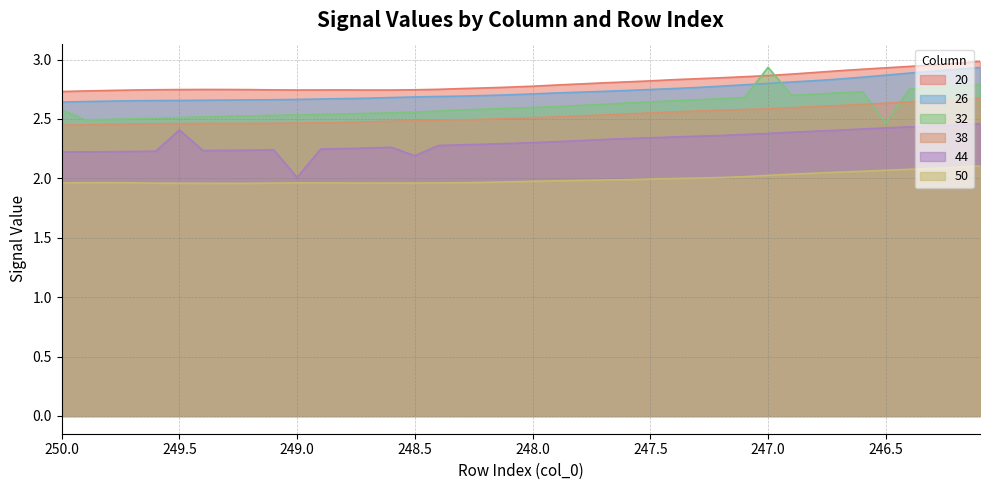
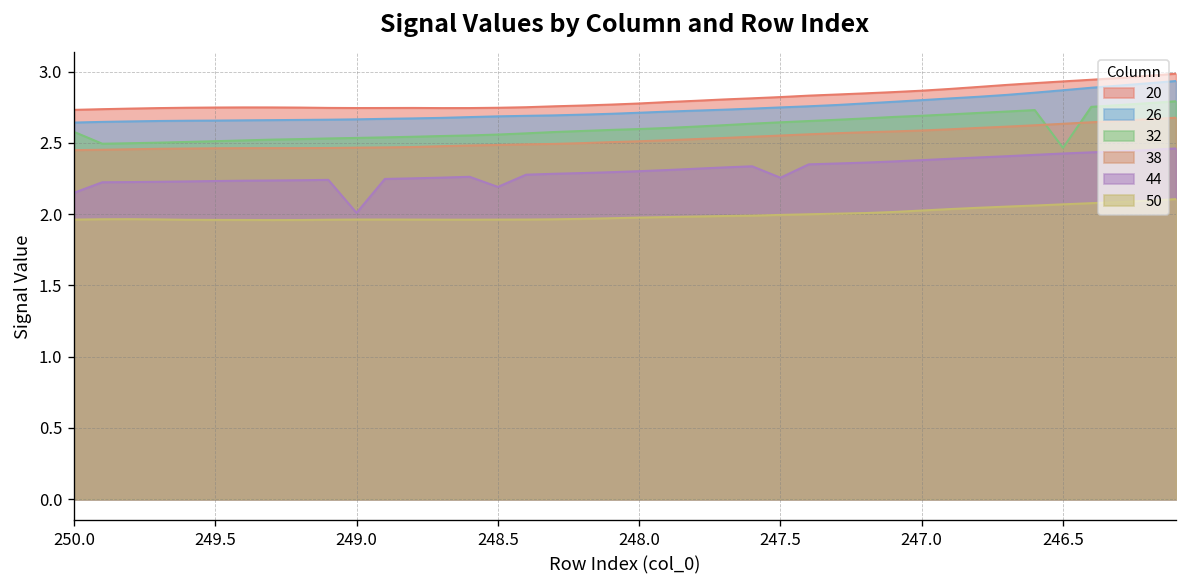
  {
    "26": {
      "250.0": 2.64,
      "249.5": 2.66,
      "249.0": 2.66,
      "248.5": 2.69,
      "248.0": 2.71,
      "247.5": 2.75,
      "247.0": 2.80,
      "246.5": 2.87
    },
    "32": {
      "250.0": 2.58,
      "249.5": 2.51,
      "249.0": 2.53,
      "248.5": 2.56,
      "248.0": 2.60,
      "247.5": 2.64,
-     "247.0": 2.93,
+     "247.0": 2.69,
      "246.5": 2.46
    },
    "44": {
-     "250.0": 2.22,
-     "249.5": 2.41,
+     "250.0": 2.15,
+     "249.5": 2.23,
      "249.0": 2.01,
      "248.5": 2.19,
      "248.0": 2.30,
-     "247.5": 2.34,
+     "247.5": 2.26,
      "247.0": 2.38,
      "246.5": 2.43
    }
  }
